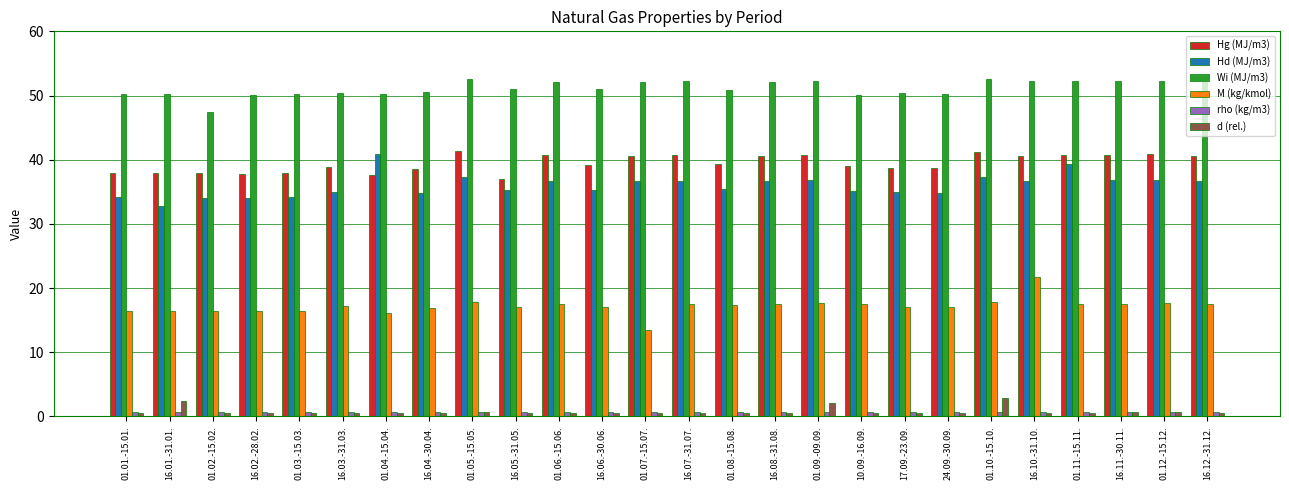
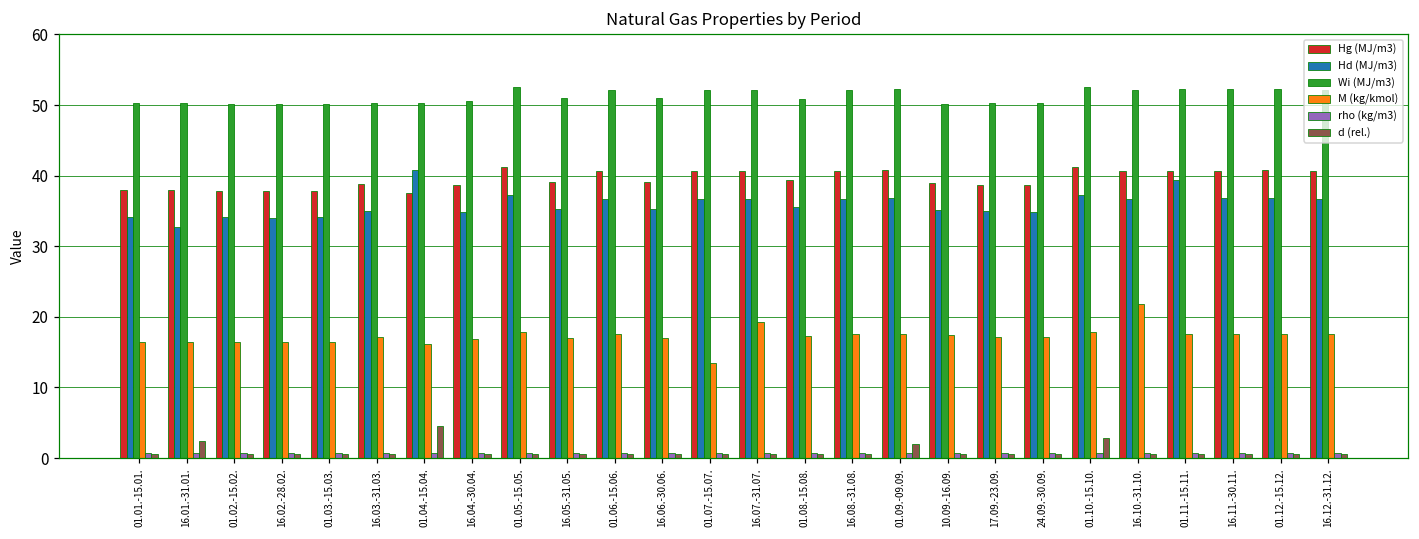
  {
    "Hg (MJ/m3)": {
      "01.01.-15.01.": 38,
      "16.01.-31.01.": 38,
      "01.02.-15.02.": 38,
      "16.02.-28.02.": 38,
      "01.03.-15.03.": 38,
      "16.03.-31.03.": 39,
      "01.04.-15.04.": 38,
      "16.04.-30.04.": 39,
      "01.05.-15.05.": 41,
-     "16.05.-31.05.": 37,
+     "16.05.-31.05.": 39,
      "01.06.-15.06.": 41,
      "16.06.-30.06.": 39,
      "01.07.-15.07.": 41,
      "16.07.-31.07.": 41,
      "01.08.-15.08.": 39,
      "16.08.-31.08.": 41,
      "01.09.-09.09.": 41,
      "10.09.-16.09.": 39,
      "17.09.-23.09.": 39,
      "24.09.-30.09.": 39,
      "01.10.-15.10.": 41,
      "16.10.-31.10.": 41,
      "01.11.-15.11.": 41,
      "16.11.-30.11.": 41,
      "01.12.-15.12.": 41,
      "16.12.-31.12.": 41
    },
    "Hd (MJ/m3)": {
      "01.01.-15.01.": 34,
      "16.01.-31.01.": 33,
      "01.02.-15.02.": 34,
      "16.02.-28.02.": 34,
      "01.03.-15.03.": 34,
      "16.03.-31.03.": 35,
      "01.04.-15.04.": 41,
      "16.04.-30.04.": 35,
      "01.05.-15.05.": 37,
      "16.05.-31.05.": 35,
      "01.06.-15.06.": 37,
      "16.06.-30.06.": 35,
      "01.07.-15.07.": 37,
      "16.07.-31.07.": 37,
      "01.08.-15.08.": 36,
      "16.08.-31.08.": 37,
      "01.09.-09.09.": 37,
      "10.09.-16.09.": 35,
      "17.09.-23.09.": 35,
      "24.09.-30.09.": 35,
      "01.10.-15.10.": 37,
      "16.10.-31.10.": 37,
      "01.11.-15.11.": 39,
      "16.11.-30.11.": 37,
      "01.12.-15.12.": 37,
      "16.12.-31.12.": 37
    },
    "Wi (MJ/m3)": {
      "01.01.-15.01.": 50,
      "16.01.-31.01.": 50,
-     "01.02.-15.02.": 48,
+     "01.02.-15.02.": 50,
      "16.02.-28.02.": 50,
      "01.03.-15.03.": 50,
      "16.03.-31.03.": 50,
      "01.04.-15.04.": 50,
      "16.04.-30.04.": 51,
      "01.05.-15.05.": 53,
      "16.05.-31.05.": 51,
      "01.06.-15.06.": 52,
      "16.06.-30.06.": 51,
      "01.07.-15.07.": 52,
      "16.07.-31.07.": 52,
      "01.08.-15.08.": 51,
      "16.08.-31.08.": 52,
      "01.09.-09.09.": 52,
      "10.09.-16.09.": 50,
      "17.09.-23.09.": 50,
      "24.09.-30.09.": 50,
      "01.10.-15.10.": 53,
      "16.10.-31.10.": 52,
      "01.11.-15.11.": 52,
      "16.11.-30.11.": 52,
      "01.12.-15.12.": 52
    },
    "M (kg/kmol)": {
      "01.01.-15.01.": 16,
      "16.01.-31.01.": 16,
      "01.02.-15.02.": 16,
      "16.02.-28.02.": 16,
      "01.03.-15.03.": 16,
      "16.03.-31.03.": 17,
      "01.04.-15.04.": 16,
      "16.04.-30.04.": 17,
      "01.05.-15.05.": 18,
      "16.05.-31.05.": 17,
      "01.06.-15.06.": 18,
      "16.06.-30.06.": 17,
      "01.07.-15.07.": 13,
-     "16.07.-31.07.": 18,
+     "16.07.-31.07.": 19,
      "01.08.-15.08.": 17,
      "16.08.-31.08.": 18,
      "01.09.-09.09.": 18,
      "10.09.-16.09.": 17,
      "17.09.-23.09.": 17,
      "24.09.-30.09.": 17,
      "01.10.-15.10.": 18,
      "16.10.-31.10.": 22,
      "01.11.-15.11.": 18,
      "16.11.-30.11.": 18,
      "01.12.-15.12.": 18,
      "16.12.-31.12.": 18
    },
    "rho (kg/m3)": {
      "01.01.-15.01.": 1,
      "16.01.-31.01.": 1,
      "01.02.-15.02.": 1,
      "16.02.-28.02.": 1,
      "01.03.-15.03.": 1,
      "16.03.-31.03.": 1,
      "01.04.-15.04.": 1,
      "16.04.-30.04.": 1,
      "01.05.-15.05.": 1,
      "16.05.-31.05.": 1,
      "01.06.-15.06.": 1,
      "16.06.-30.06.": 1,
      "01.07.-15.07.": 1,
      "16.07.-31.07.": 1,
      "01.08.-15.08.": 1,
      "16.08.-31.08.": 1,
      "01.09.-09.09.": 1,
      "10.09.-16.09.": 1,
      "17.09.-23.09.": 1,
      "24.09.-30.09.": 1,
      "01.10.-15.10.": 1,
      "16.10.-31.10.": 1,
      "01.11.-15.11.": 1,
      "16.11.-30.11.": 1,
      "01.12.-15.12.": 1,
      "16.12.-31.12.": 1
    },
    "d (rel.)": {
      "01.01.-15.01.": 1,
      "16.01.-31.01.": 2,
      "01.02.-15.02.": 1,
      "16.02.-28.02.": 1,
      "01.03.-15.03.": 1,
      "16.03.-31.03.": 1,
-     "01.04.-15.04.": 1,
+     "01.04.-15.04.": 4,
      "16.04.-30.04.": 1,
      "01.05.-15.05.": 1,
      "16.05.-31.05.": 1,
      "01.06.-15.06.": 1,
      "16.06.-30.06.": 1,
      "01.07.-15.07.": 1,
      "16.07.-31.07.": 1,
      "01.08.-15.08.": 1,
      "16.08.-31.08.": 1,
      "01.09.-09.09.": 2,
      "10.09.-16.09.": 1,
      "17.09.-23.09.": 1,
      "24.09.-30.09.": 1,
      "01.10.-15.10.": 3,
      "16.10.-31.10.": 1,
      "01.11.-15.11.": 1,
      "16.11.-30.11.": 1,
      "01.12.-15.12.": 1,
      "16.12.-31.12.": 1
    }
  }
